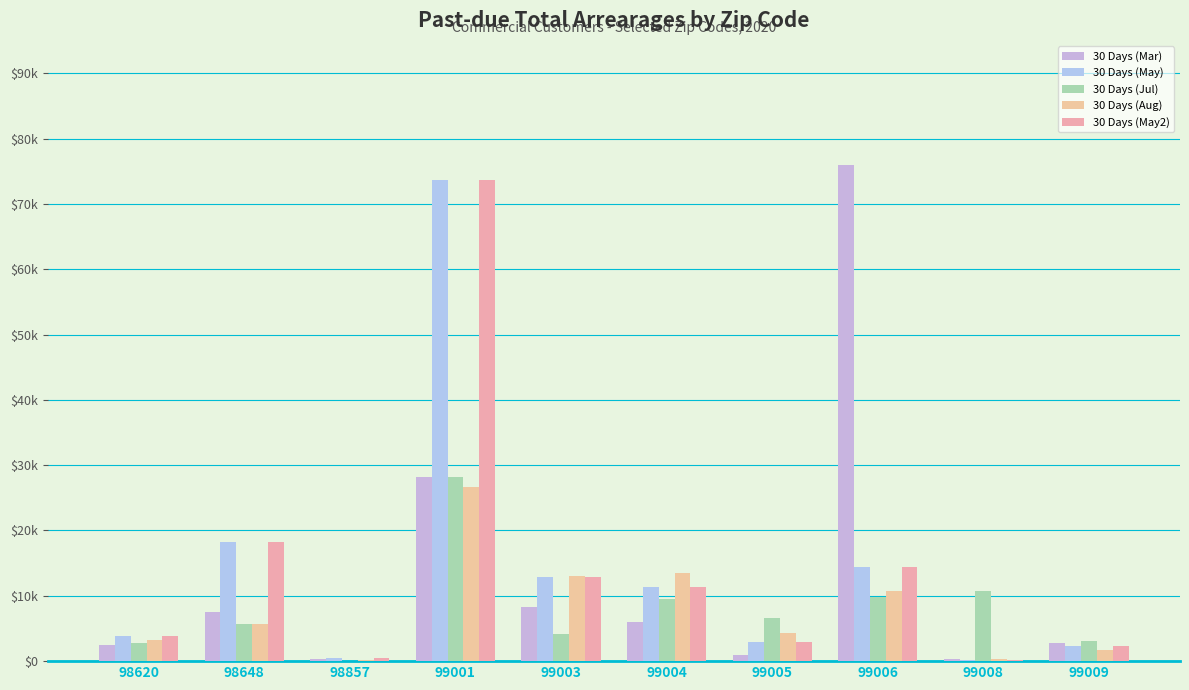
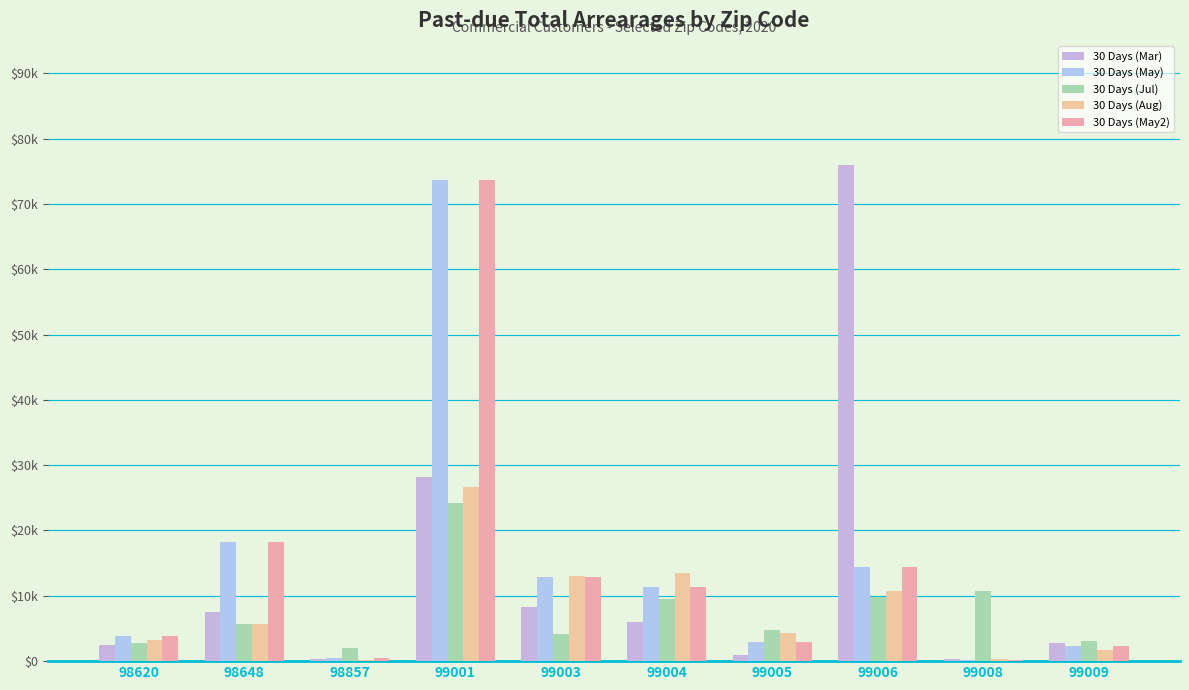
  {
    "30 Days (Jul)": {
      "98620": "$3000",
      "98648": "$6000",
-     "98857": "$0",
-     "99001": "$28000",
+     "98857": "$2000",
+     "99001": "$24000",
      "99003": "$4000",
      "99004": "$9000",
-     "99005": "$7000",
+     "99005": "$5000",
      "99006": "$10000",
      "99008": "$11000",
      "99009": "$3000"
    }
  }
